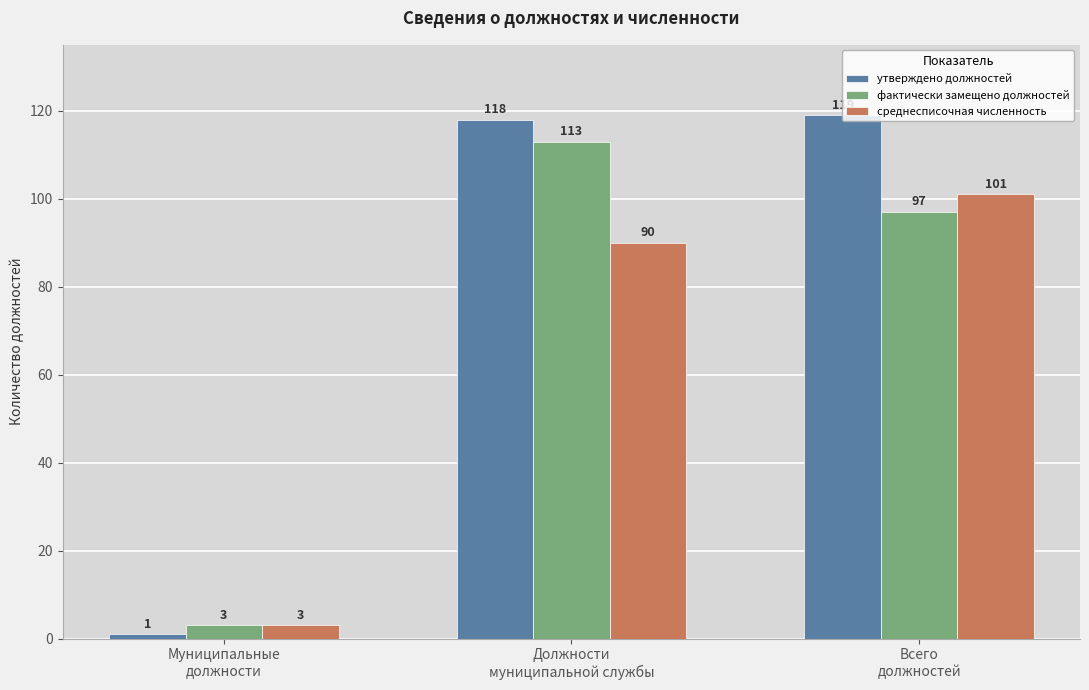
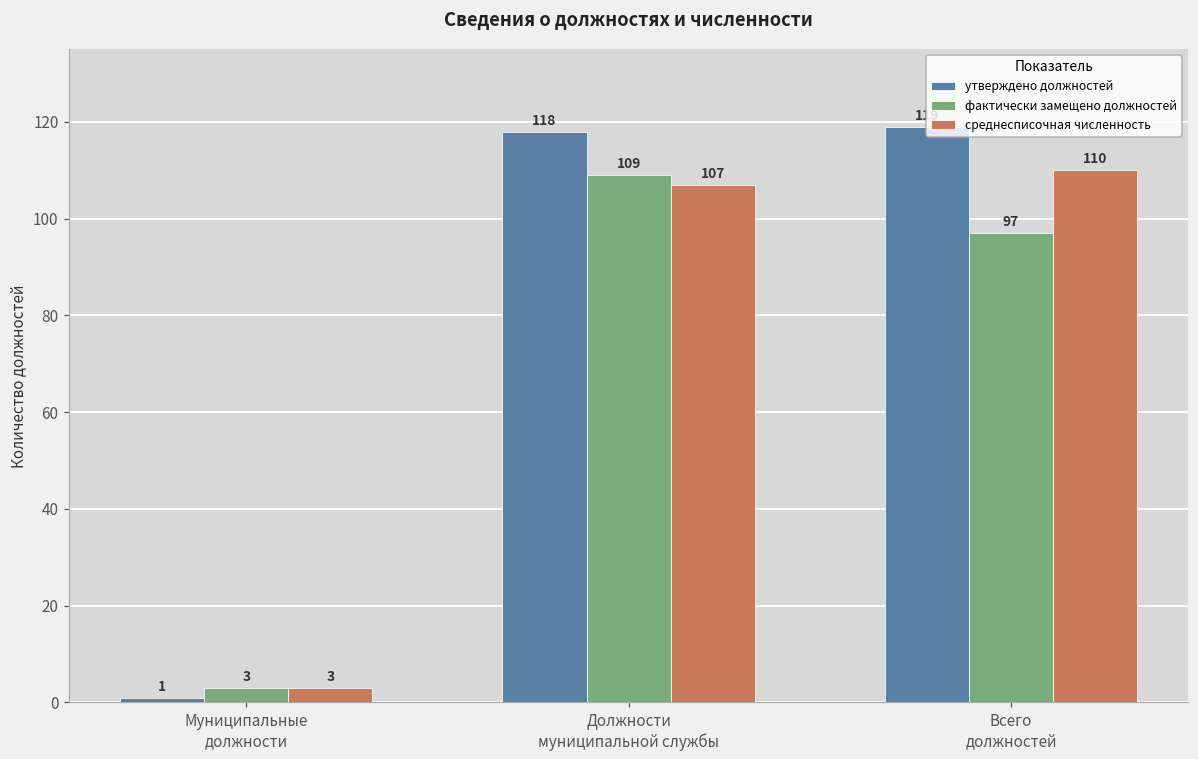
  {
    "утверждено должностей": {
      "Муниципальные должности": 1,
      "Должности муниципальной службы": 118
    },
    "фактически замещено должностей": {
      "Муниципальные должности": 3,
-     "Должности муниципальной службы": 113,
+     "Должности муниципальной службы": 109,
      "Всего должностей": 97
    },
    "среднесписочная численность": {
      "Муниципальные должности": 3,
-     "Должности муниципальной службы": 90,
-     "Всего должностей": 101
+     "Должности муниципальной службы": 107,
+     "Всего должностей": 110
    }
  }
